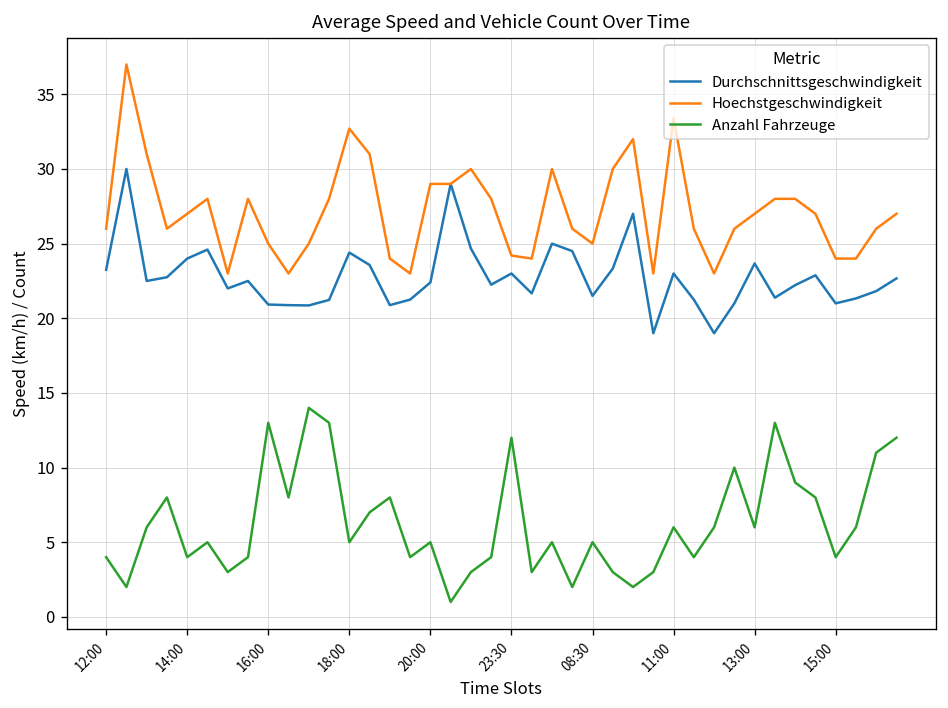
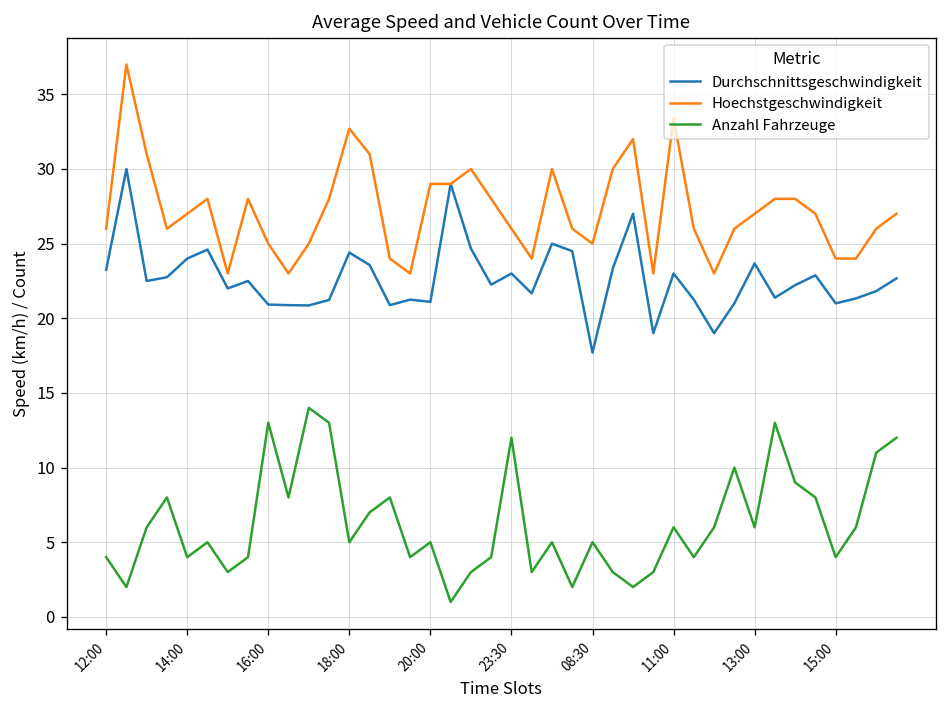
  {
    "Durchschnittsgeschwindigkeit": {
      "18:00": 24.4,
-     "20:00": 22.4,
+     "20:00": 21.1,
      "23:30": 23.0,
-     "08:30": 21.5,
+     "08:30": 17.7,
      "11:00": 23.0
    },
    "Hoechstgeschwindigkeit": {
      "18:00": 32.7,
      "20:00": 29.0,
-     "23:30": 24.2,
+     "23:30": 26.0,
      "08:30": 25.0
    },
    "Anzahl Fahrzeuge": {
      "18:00": 5.0,
      "20:00": 5.0,
      "23:30": 12.0,
      "08:30": 5.0,
      "11:00": 6.0
    }
  }
